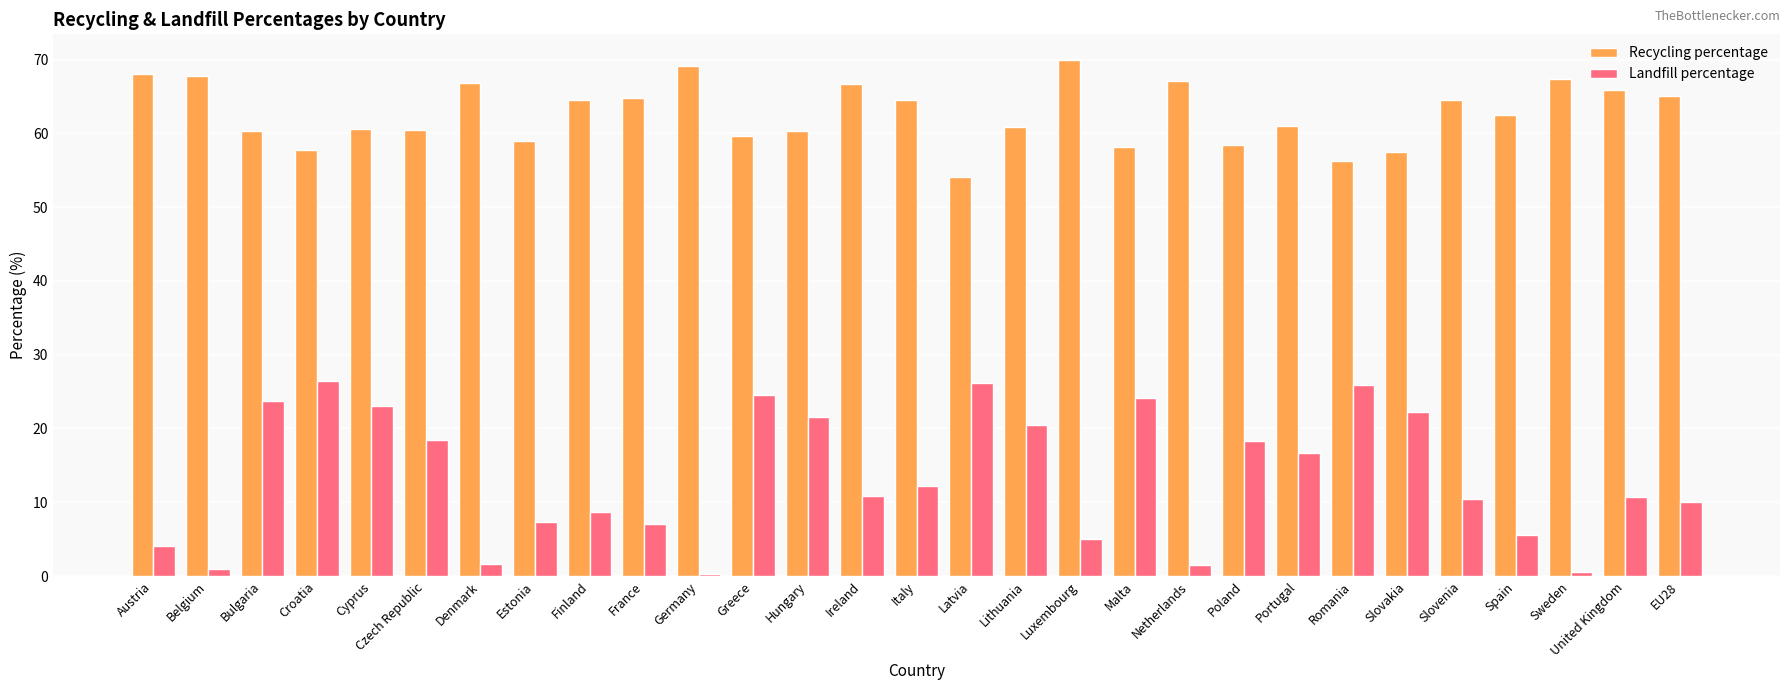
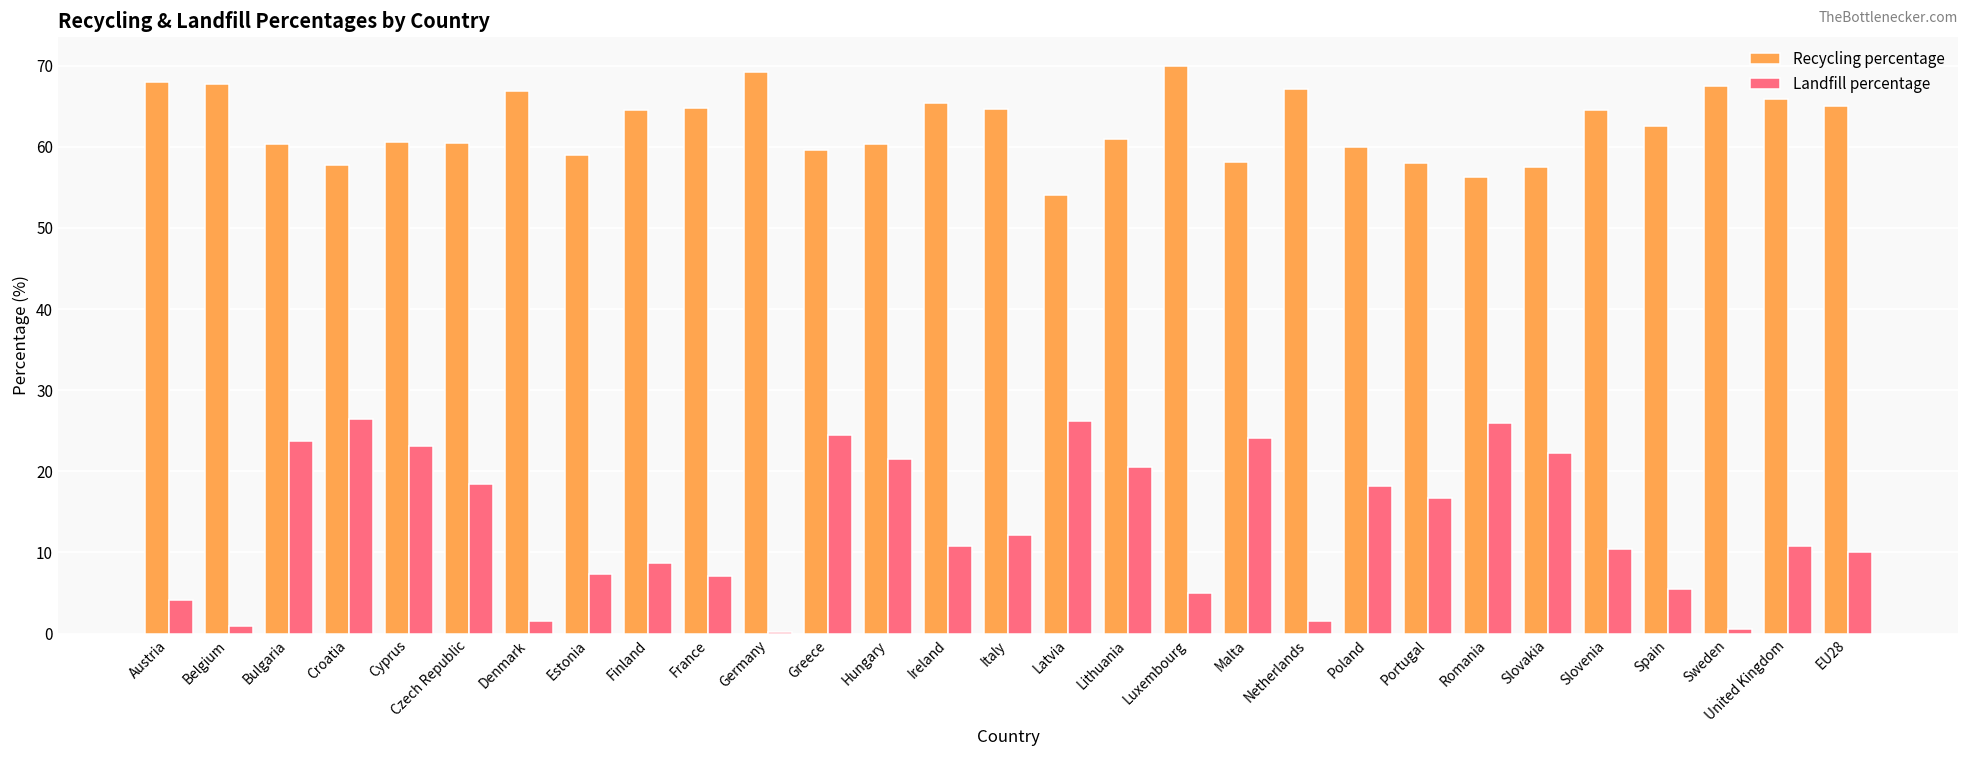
  {
    "Recycling percentage": {
      "Austria": 68,
      "Belgium": 68,
      "Bulgaria": 60,
      "Croatia": 58,
      "Cyprus": 61,
      "Czech Republic": 60,
      "Denmark": 67,
      "Estonia": 59,
      "Finland": 65,
      "France": 65,
      "Germany": 69,
      "Greece": 60,
      "Hungary": 60,
-     "Ireland": 67,
+     "Ireland": 65,
      "Italy": 65,
      "Latvia": 54,
      "Lithuania": 61,
      "Luxembourg": 70,
      "Malta": 58,
      "Netherlands": 67,
-     "Poland": 58,
-     "Portugal": 61,
+     "Poland": 60,
+     "Portugal": 58,
      "Romania": 56,
      "Slovakia": 57,
      "Slovenia": 65,
      "Spain": 63,
      "Sweden": 67,
      "United Kingdom": 66,
      "EU28": 65
    },
    "Landfill percentage": {
      "Austria": 4,
      "Belgium": 1,
      "Bulgaria": 24,
      "Croatia": 26,
      "Cyprus": 23,
      "Czech Republic": 18,
      "Denmark": 2,
      "Estonia": 7,
      "Finland": 9,
      "France": 7,
      "Greece": 25,
      "Hungary": 22,
      "Ireland": 11,
      "Italy": 12,
      "Latvia": 26,
      "Lithuania": 21,
      "Luxembourg": 5,
      "Malta": 24,
      "Netherlands": 2,
      "Poland": 18,
      "Portugal": 17,
      "Romania": 26,
      "Slovakia": 22,
      "Slovenia": 10,
      "Spain": 6,
      "Sweden": 1,
      "United Kingdom": 11,
      "EU28": 10
    }
  }
